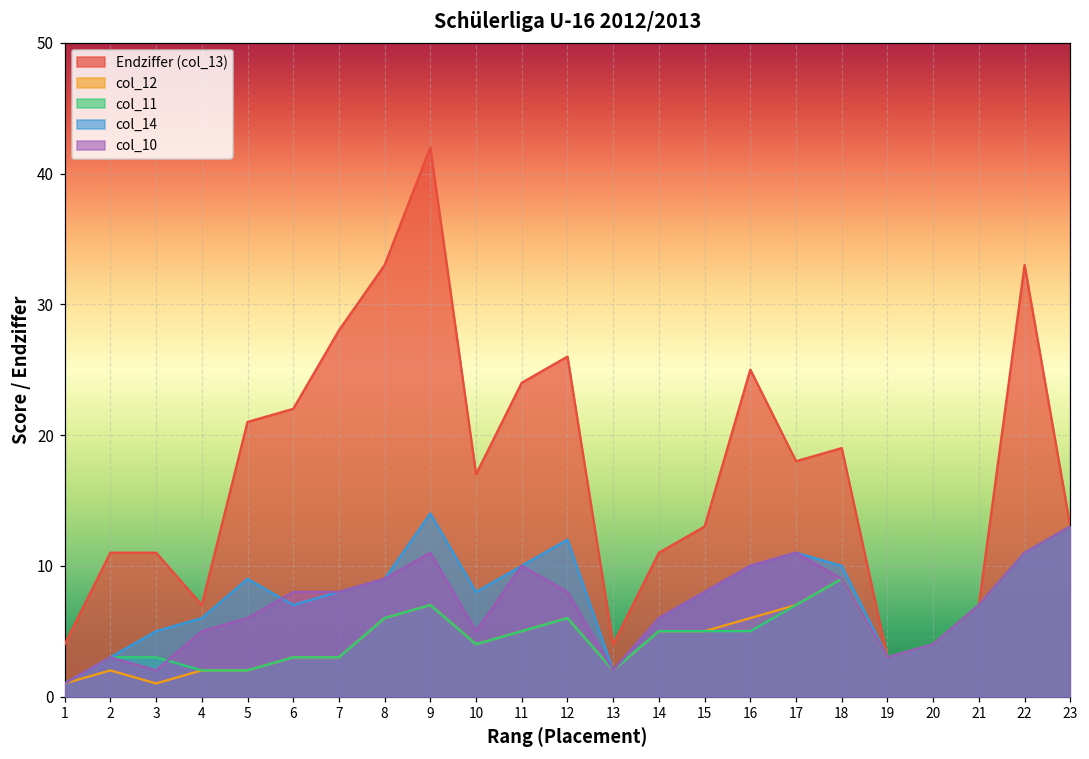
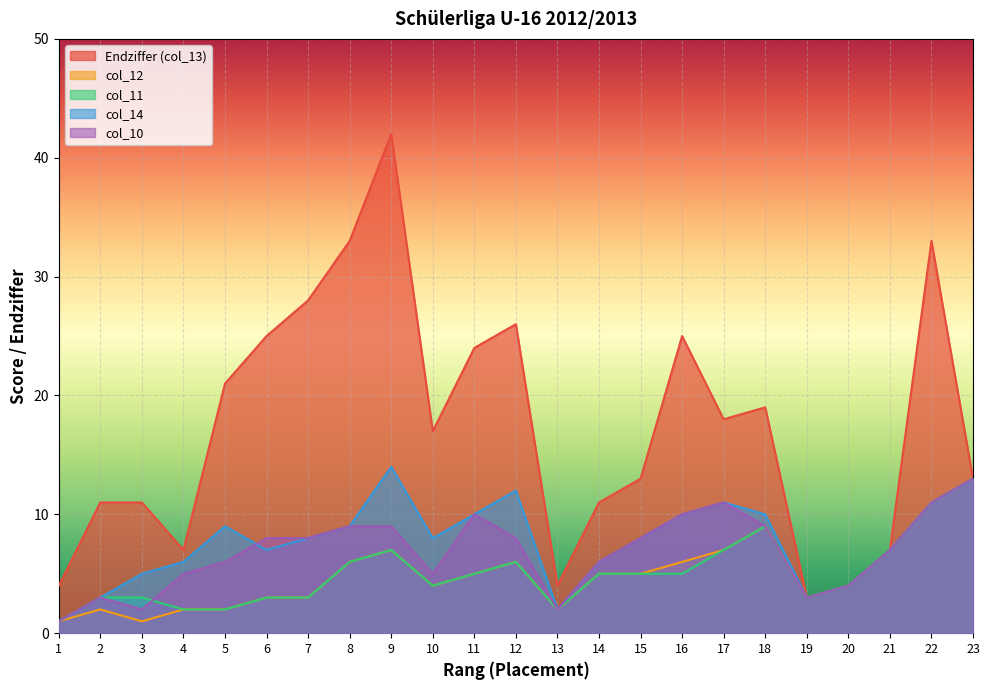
  {
    "Endziffer (col_13)": {
      "1": 4,
      "2": 11,
      "3": 11,
      "4": 7,
      "5": 21,
-     "6": 22,
+     "6": 25,
      "7": 28,
      "8": 33,
      "9": 42,
      "10": 17,
      "11": 24,
      "12": 26,
      "13": 4,
      "14": 11,
      "15": 13,
      "16": 25,
      "17": 18,
      "18": 19,
      "22": 33
    },
    "col_12": {
      "2": 2,
      "3": 1,
      "16": 6
    },
    "col_11": {
      "3": 3,
      "16": 5
    },
    "col_14": {
      "3": 5,
      "4": 6,
      "5": 9,
      "6": 7,
      "9": 14,
      "10": 8,
      "12": 12,
      "18": 10
    },
    "col_10": {
      "3": 2,
      "4": 5,
      "5": 6,
      "6": 8,
-     "9": 11,
+     "9": 9,
      "10": 5,
      "12": 8
    }
  }
